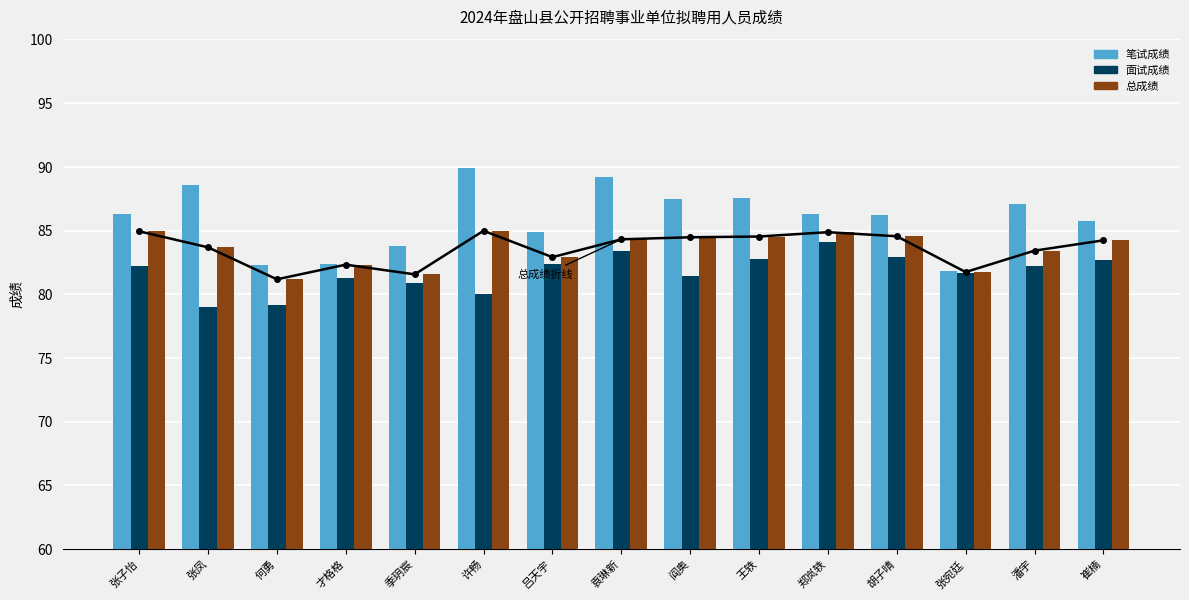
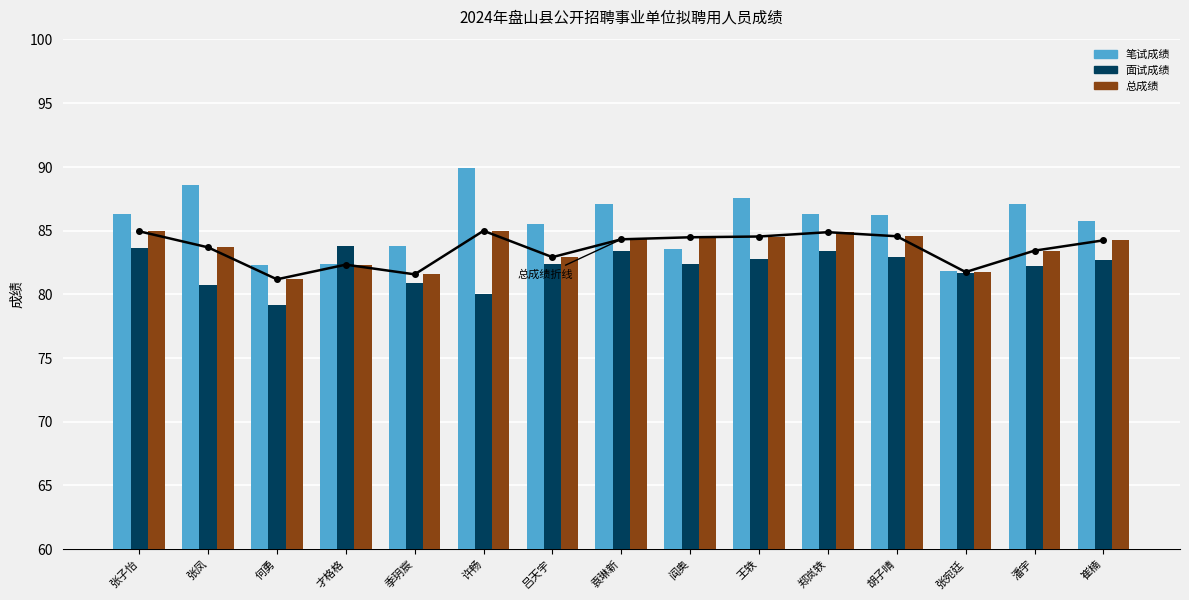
  {
    "笔试成绩": {
      "张子怡": 86.3,
      "张凤": 88.6,
      "何勇": 82.3,
      "才格格": 82.4,
      "季玥宸": 83.8,
      "许畅": 89.9,
-     "吕天宇": 84.9,
-     "袁琳新": 89.2,
-     "阎奥": 87.5,
+     "吕天宇": 85.5,
+     "袁琳新": 87.1,
+     "阎奥": 83.6,
      "王轶": 87.5,
      "郑岚轶": 86.3,
      "胡子晴": 86.2,
      "张宛廷": 81.8,
      "潘宇": 87.1,
      "崔楠": 85.8
    },
    "面试成绩": {
-     "张子怡": 82.3,
-     "张凤": 79.0,
+     "张子怡": 83.6,
+     "张凤": 80.7,
      "何勇": 79.2,
-     "才格格": 81.3,
+     "才格格": 83.8,
      "季玥宸": 80.9,
      "许畅": 80.0,
      "吕天宇": 82.4,
      "袁琳新": 83.4,
-     "阎奥": 81.5,
+     "阎奥": 82.4,
      "王轶": 82.8,
-     "郑岚轶": 84.1,
+     "郑岚轶": 83.4,
      "胡子晴": 82.9,
      "张宛廷": 81.6,
      "潘宇": 82.2,
      "崔楠": 82.7
    },
    "总成绩": {
      "张子怡": 84.9,
      "张凤": 83.7,
      "何勇": 81.2,
      "才格格": 82.3,
      "季玥宸": 81.6,
      "许畅": 85.0,
      "吕天宇": 82.9,
      "袁琳新": 84.3,
      "阎奥": 84.5,
      "王轶": 84.5,
      "郑岚轶": 84.9,
      "胡子晴": 84.6,
      "张宛廷": 81.7,
      "潘宇": 83.4,
      "崔楠": 84.2
    }
  }
